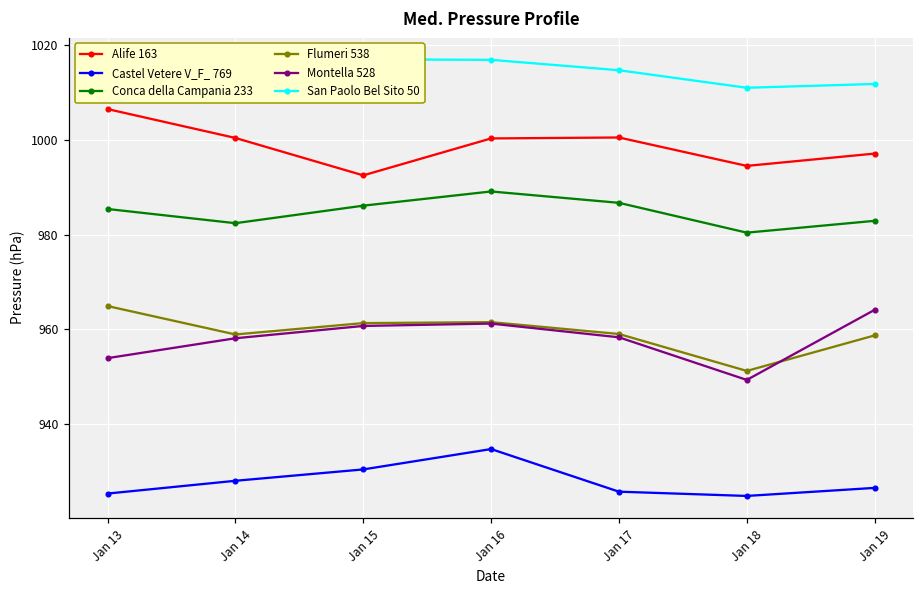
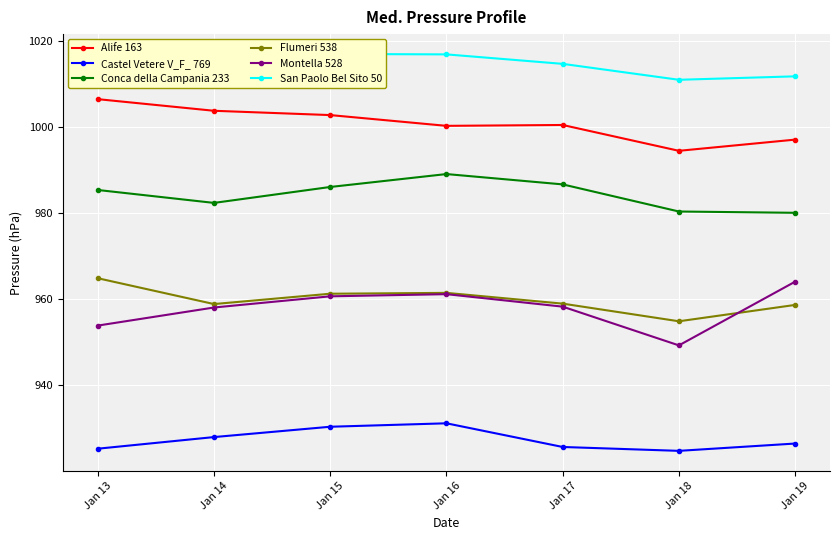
  {
    "Alife 163": {
      "Jan 13": 1007,
-     "Jan 14": 1000,
-     "Jan 15": 993,
+     "Jan 14": 1004,
+     "Jan 15": 1003,
      "Jan 16": 1000,
      "Jan 17": 1001,
      "Jan 18": 995,
      "Jan 19": 997
    },
    "Castel Vetere V_F_ 769": {
      "Jan 13": 925,
      "Jan 14": 928,
      "Jan 15": 930,
-     "Jan 16": 935,
+     "Jan 16": 931,
      "Jan 17": 926,
      "Jan 18": 925,
      "Jan 19": 927
    },
    "Conca della Campania 233": {
      "Jan 13": 985,
      "Jan 14": 982,
      "Jan 15": 986,
      "Jan 16": 989,
      "Jan 17": 987,
      "Jan 18": 980,
-     "Jan 19": 983
+     "Jan 19": 980
    },
    "Flumeri 538": {
      "Jan 13": 965,
      "Jan 14": 959,
      "Jan 15": 961,
      "Jan 17": 959,
-     "Jan 18": 951,
+     "Jan 18": 955,
      "Jan 19": 959
    },
    "Montella 528": {
      "Jan 13": 954,
      "Jan 14": 958,
      "Jan 15": 961,
      "Jan 17": 958,
      "Jan 18": 949,
      "Jan 19": 964
    },
    "San Paolo Bel Sito 50": {
      "Jan 16": 1017,
      "Jan 17": 1015,
      "Jan 18": 1011,
      "Jan 19": 1012
    }
  }
